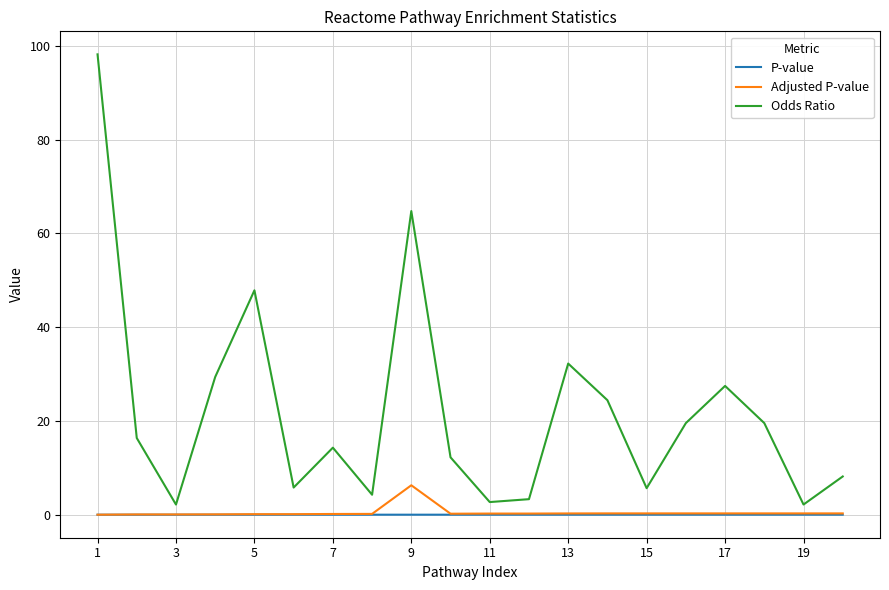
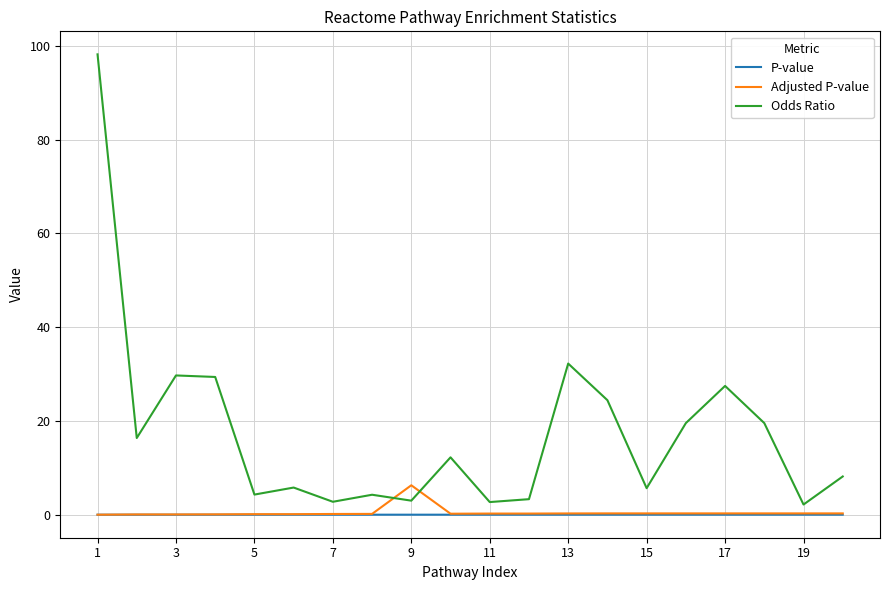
  {
    "P-value": {
      "9": 0
    },
    "Adjusted P-value": {
      "9": 6
    },
    "Odds Ratio": {
      "1": 98,
-     "3": 2,
-     "5": 48,
-     "7": 14,
-     "9": 65,
+     "3": 30,
+     "5": 4,
+     "7": 3,
+     "9": 3,
      "11": 3,
      "13": 32,
      "15": 6,
      "17": 27,
      "19": 2
    }
  }
